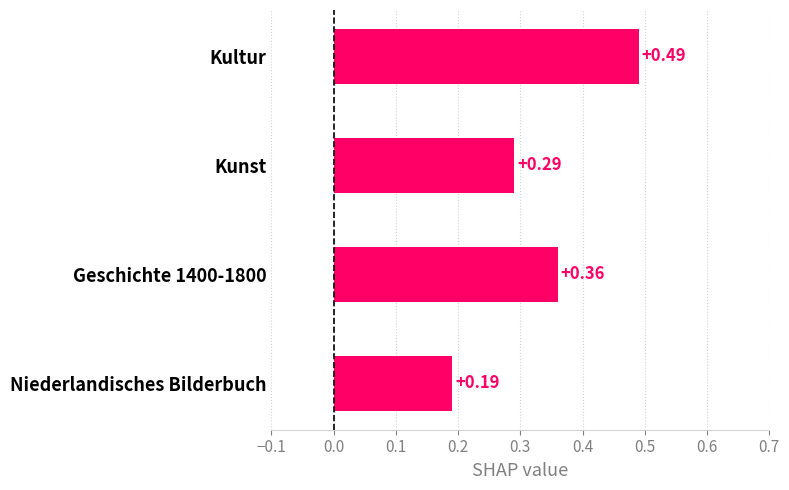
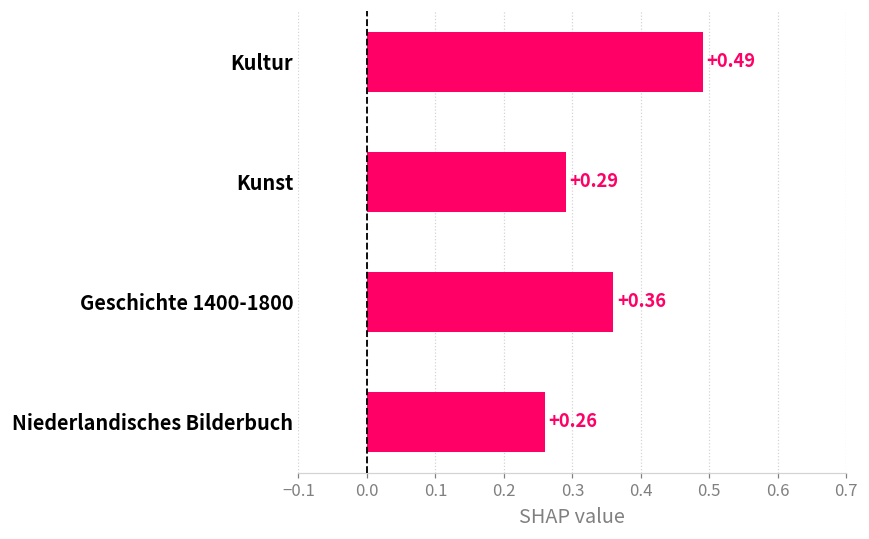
  {
    "Kultur": "+0.49",
    "Kunst": "+0.29",
    "Geschichte 1400-1800": "+0.36",
-   "Niederlandisches Bilderbuch": "+0.19"
+   "Niederlandisches Bilderbuch": "+0.26"
  }
